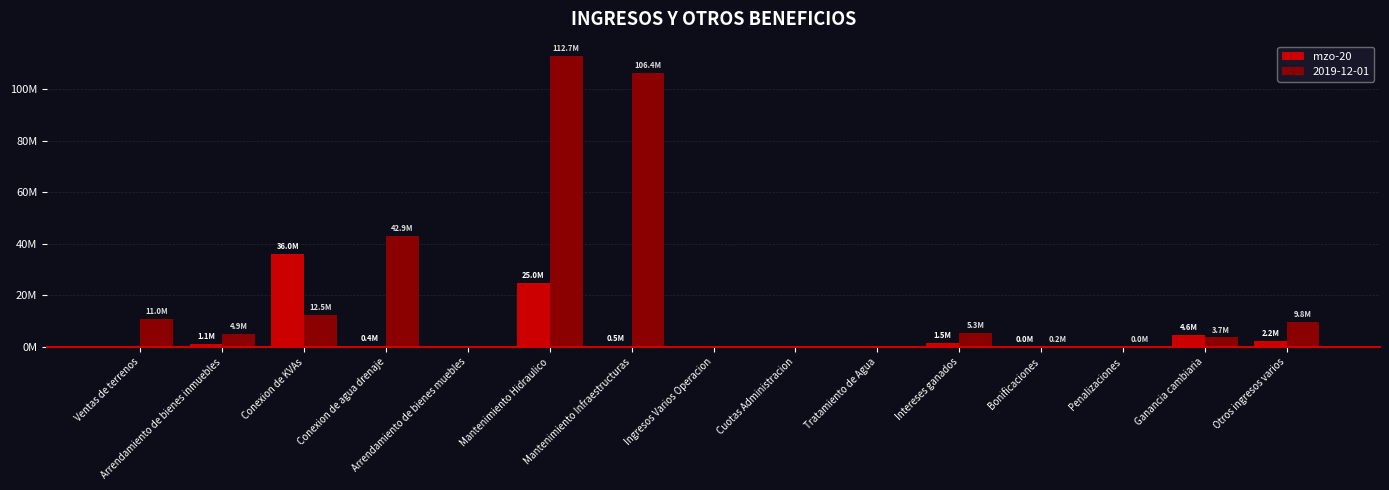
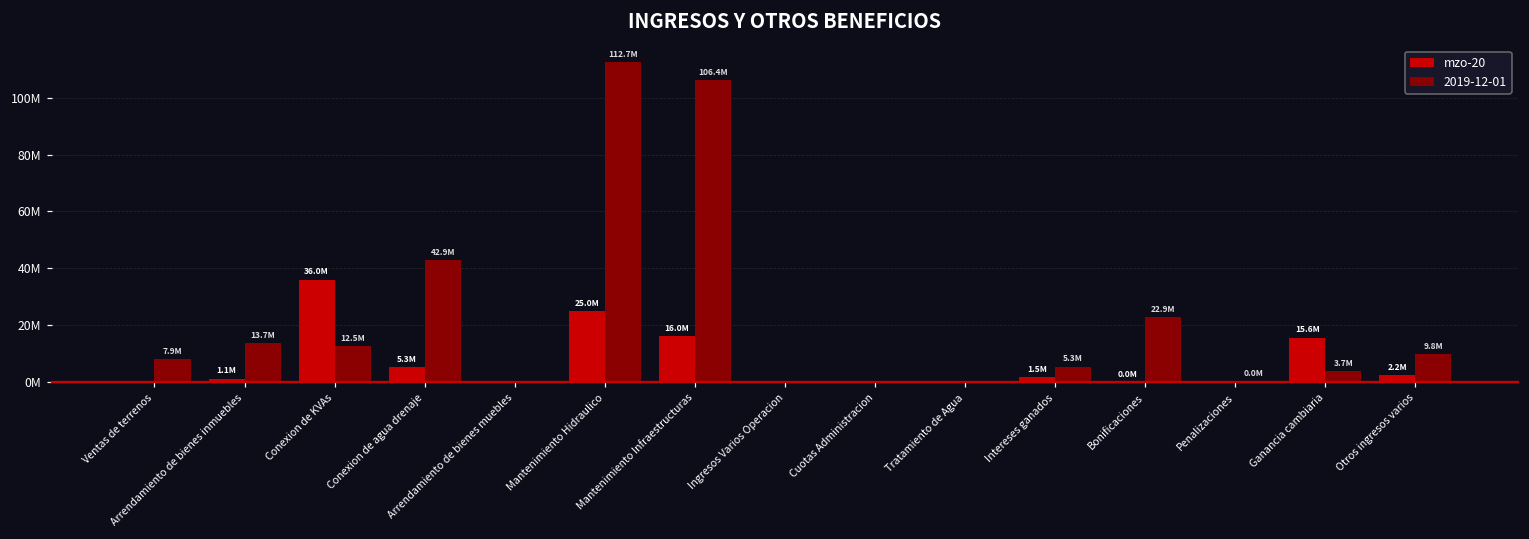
  {
    "mzo-20": {
      "Arrendamiento de bienes inmuebles": "1.1M",
      "Conexion de KVAs": "36.0M",
-     "Conexion de agua drenaje": "0.4M",
+     "Conexion de agua drenaje": "5.3M",
      "Mantenimiento Hidraulico": "25.0M",
-     "Mantenimiento Infraestructuras": "0.5M",
+     "Mantenimiento Infraestructuras": "16.0M",
      "Intereses ganados": "1.5M",
      "Penalizaciones": "0.0M",
-     "Ganancia cambiaria": "4.6M",
+     "Ganancia cambiaria": "15.6M",
      "Otros ingresos varios": "2.2M"
    },
    "2019-12-01": {
-     "Ventas de terrenos": "11.0M",
-     "Arrendamiento de bienes inmuebles": "4.9M",
+     "Ventas de terrenos": "7.9M",
+     "Arrendamiento de bienes inmuebles": "13.7M",
      "Conexion de KVAs": "12.5M",
      "Conexion de agua drenaje": "42.9M",
      "Mantenimiento Hidraulico": "112.7M",
      "Mantenimiento Infraestructuras": "106.4M",
      "Intereses ganados": "5.3M",
-     "Bonificaciones": "0.2M",
+     "Bonificaciones": "22.9M",
      "Ganancia cambiaria": "3.7M",
      "Otros ingresos varios": "9.8M"
    }
  }
